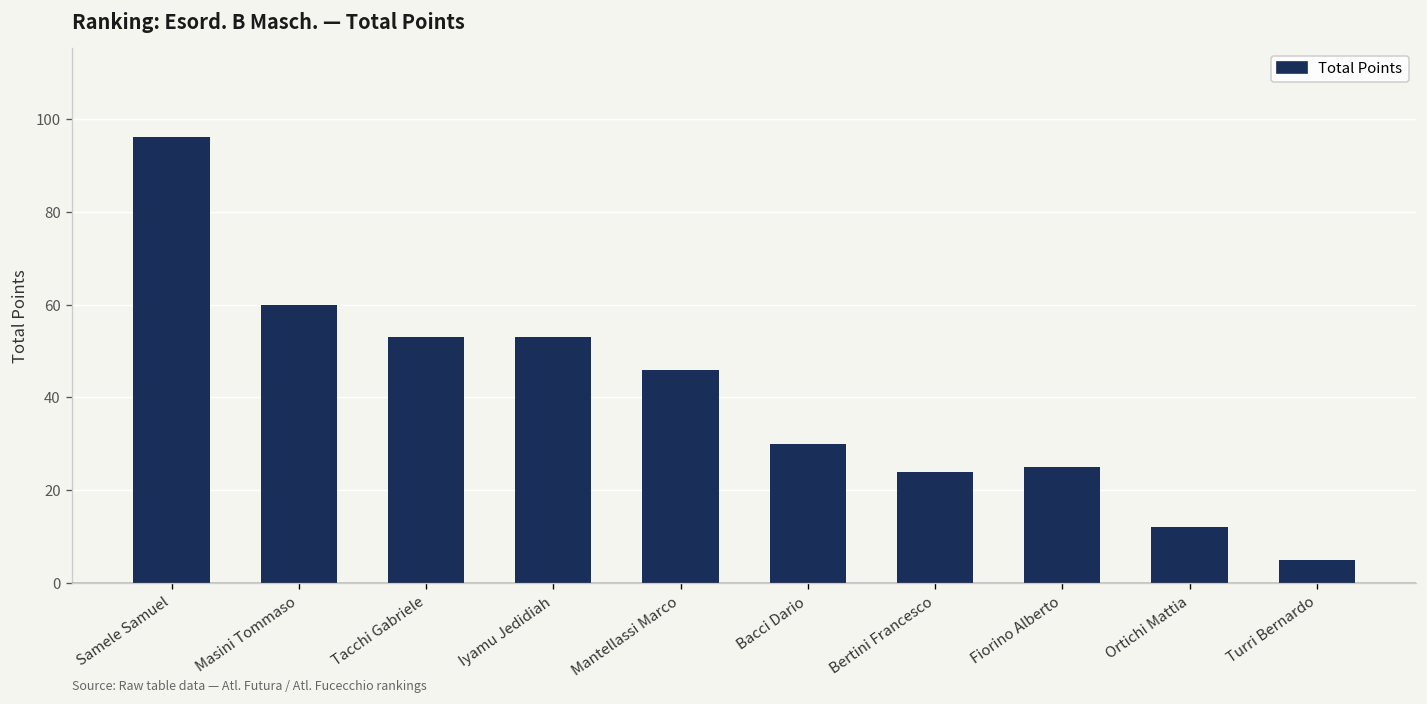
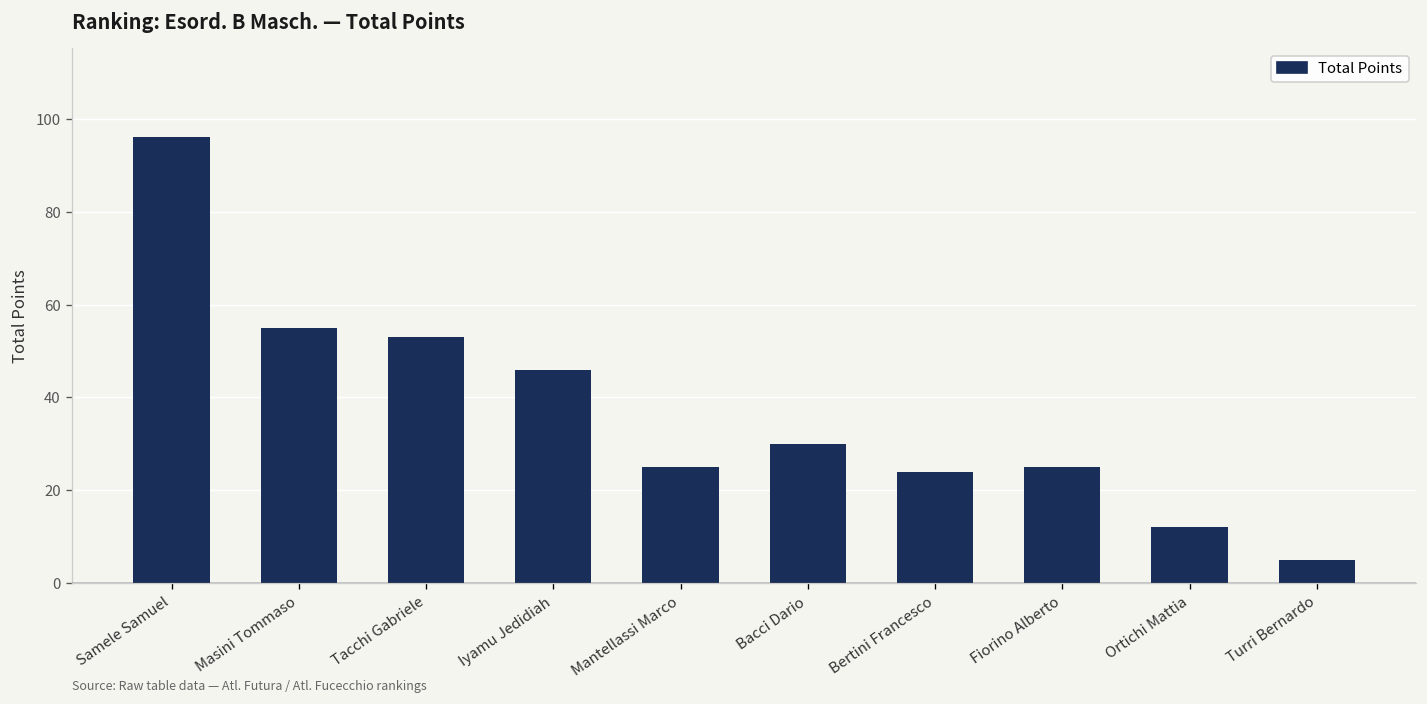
  {
    "Samele Samuel": 96,
-   "Masini Tommaso": 60,
+   "Masini Tommaso": 55,
    "Tacchi Gabriele": 53,
-   "Iyamu Jedidiah": 53,
-   "Mantellassi Marco": 46,
+   "Iyamu Jedidiah": 46,
+   "Mantellassi Marco": 25,
    "Bacci Dario": 30,
    "Bertini Francesco": 24,
    "Fiorino Alberto": 25,
    "Ortichi Mattia": 12,
    "Turri Bernardo": 5
  }
